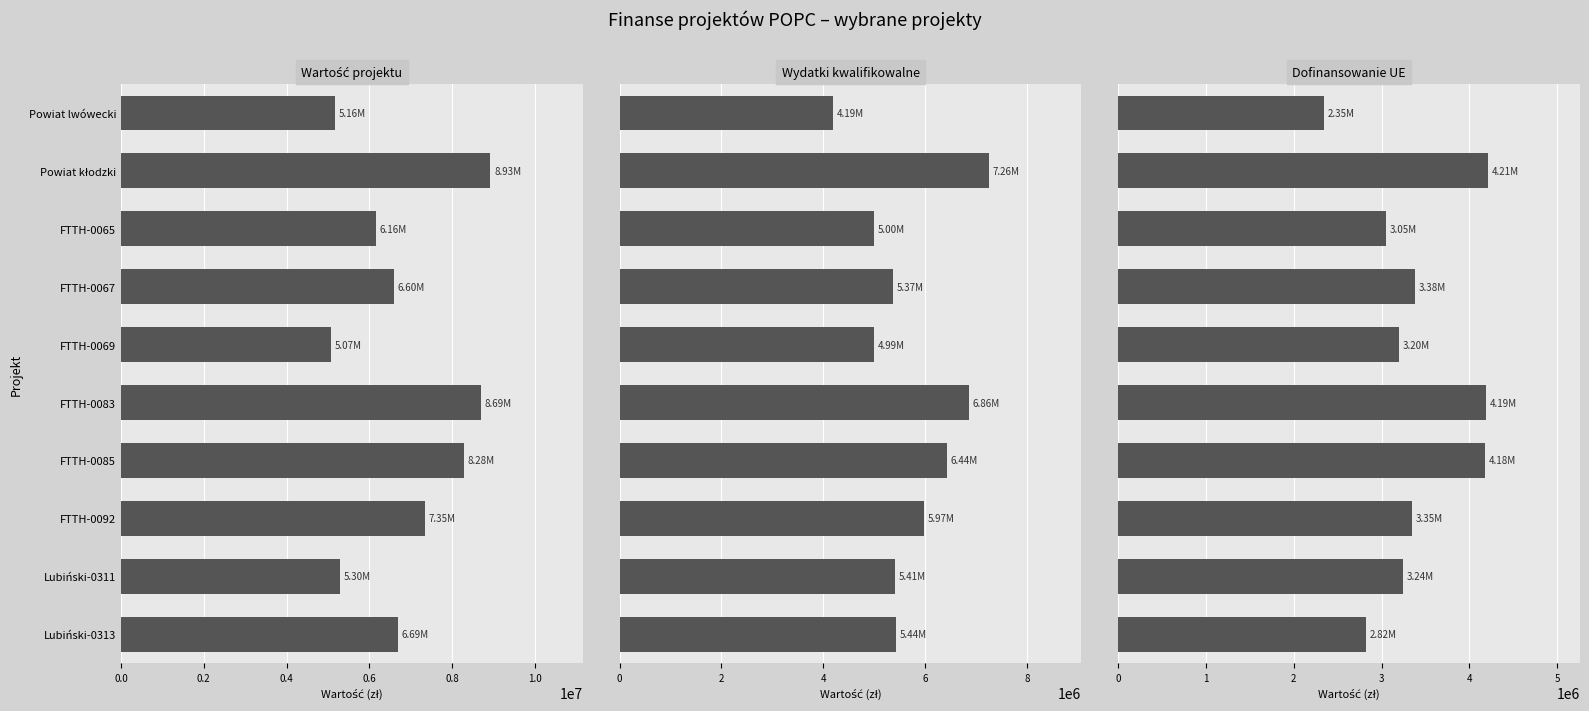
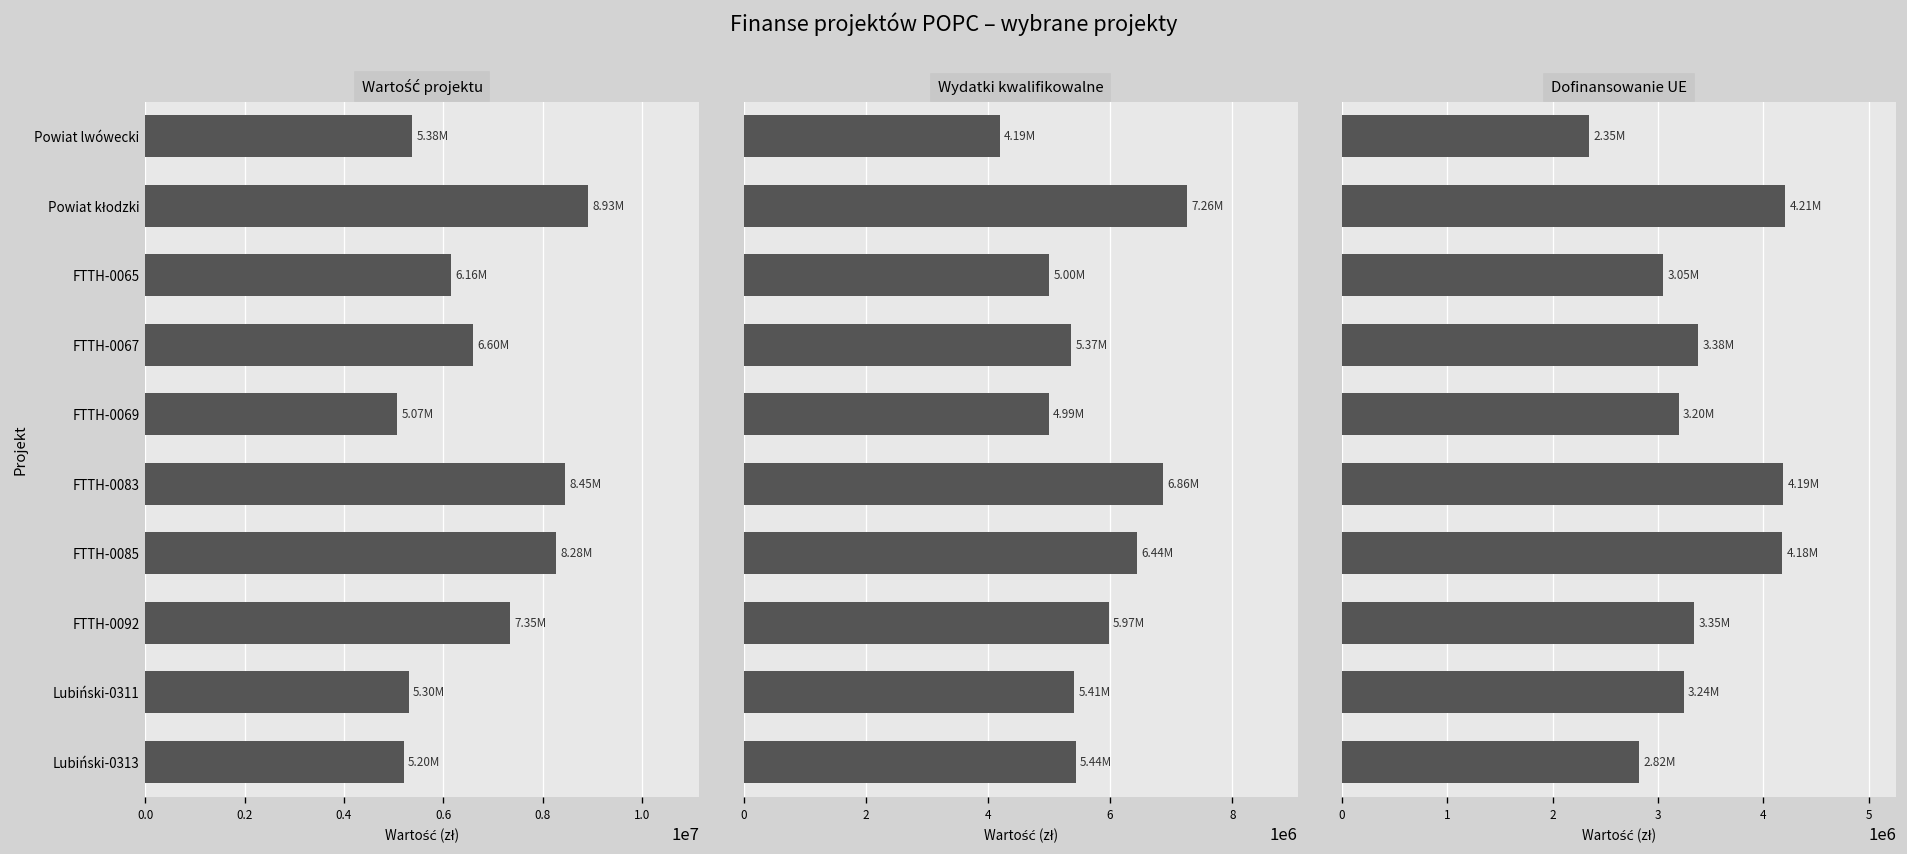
  {
    "Wartość projektu": {
-     "Powiat lwówecki": "5.16M",
+     "Powiat lwówecki": "5.38M",
      "Powiat kłodzki": "8.93M",
      "FTTH-0065": "6.16M",
      "FTTH-0067": "6.60M",
      "FTTH-0069": "5.07M",
-     "FTTH-0083": "8.69M",
+     "FTTH-0083": "8.45M",
      "FTTH-0085": "8.28M",
      "FTTH-0092": "7.35M",
      "Lubiński-0311": "5.30M",
-     "Lubiński-0313": "6.69M"
+     "Lubiński-0313": "5.20M"
    }
  }
